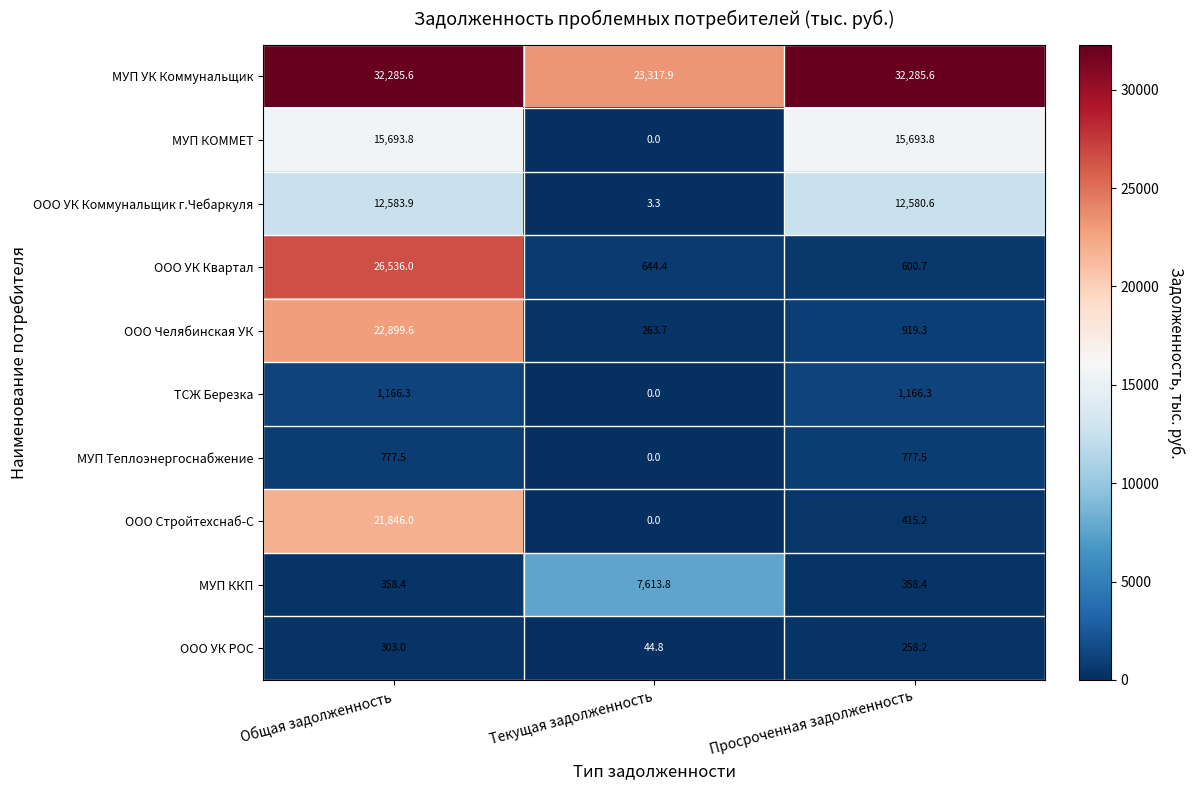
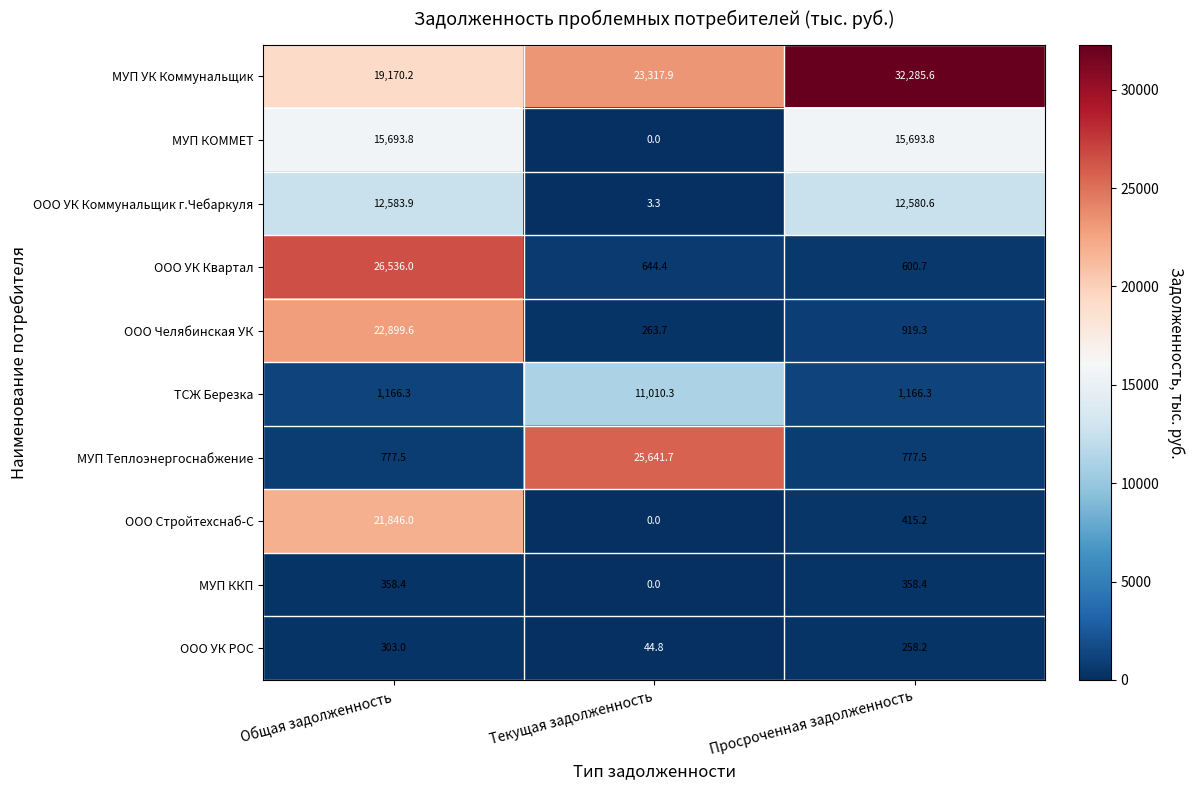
  {
    "МУП УК Коммунальщик": {
-     "Общая задолженность": "32,285.6",
+     "Общая задолженность": "19,170.2",
      "Текущая задолженность": "23,317.9",
      "Просроченная задолженность": "32,285.6"
    },
    "МУП КОММЕТ": {
      "Общая задолженность": "15,693.8",
      "Текущая задолженность": "0.0",
      "Просроченная задолженность": "15,693.8"
    },
    "ООО УК Коммунальщик г.Чебаркуля": {
      "Общая задолженность": "12,583.9",
      "Текущая задолженность": "3.3",
      "Просроченная задолженность": "12,580.6"
    },
    "ООО УК Квартал": {
      "Общая задолженность": "26,536.0",
      "Текущая задолженность": "644.4",
      "Просроченная задолженность": "600.7"
    },
    "ООО Челябинская УК": {
      "Общая задолженность": "22,899.6",
      "Текущая задолженность": "263.7",
      "Просроченная задолженность": "919.3"
    },
    "ТСЖ Березка": {
      "Общая задолженность": "1,166.3",
-     "Текущая задолженность": "0.0",
+     "Текущая задолженность": "11,010.3",
      "Просроченная задолженность": "1,166.3"
    },
    "МУП Теплоэнергоснабжение": {
      "Общая задолженность": "777.5",
-     "Текущая задолженность": "0.0",
+     "Текущая задолженность": "25,641.7",
      "Просроченная задолженность": "777.5"
    },
    "ООО Стройтехснаб-С": {
      "Общая задолженность": "21,846.0",
      "Текущая задолженность": "0.0",
      "Просроченная задолженность": "415.2"
    },
    "МУП ККП": {
      "Общая задолженность": "358.4",
-     "Текущая задолженность": "7,613.8",
+     "Текущая задолженность": "0.0",
      "Просроченная задолженность": "358.4"
    },
    "ООО УК РОС": {
      "Общая задолженность": "303.0",
      "Текущая задолженность": "44.8",
      "Просроченная задолженность": "258.2"
    }
  }
